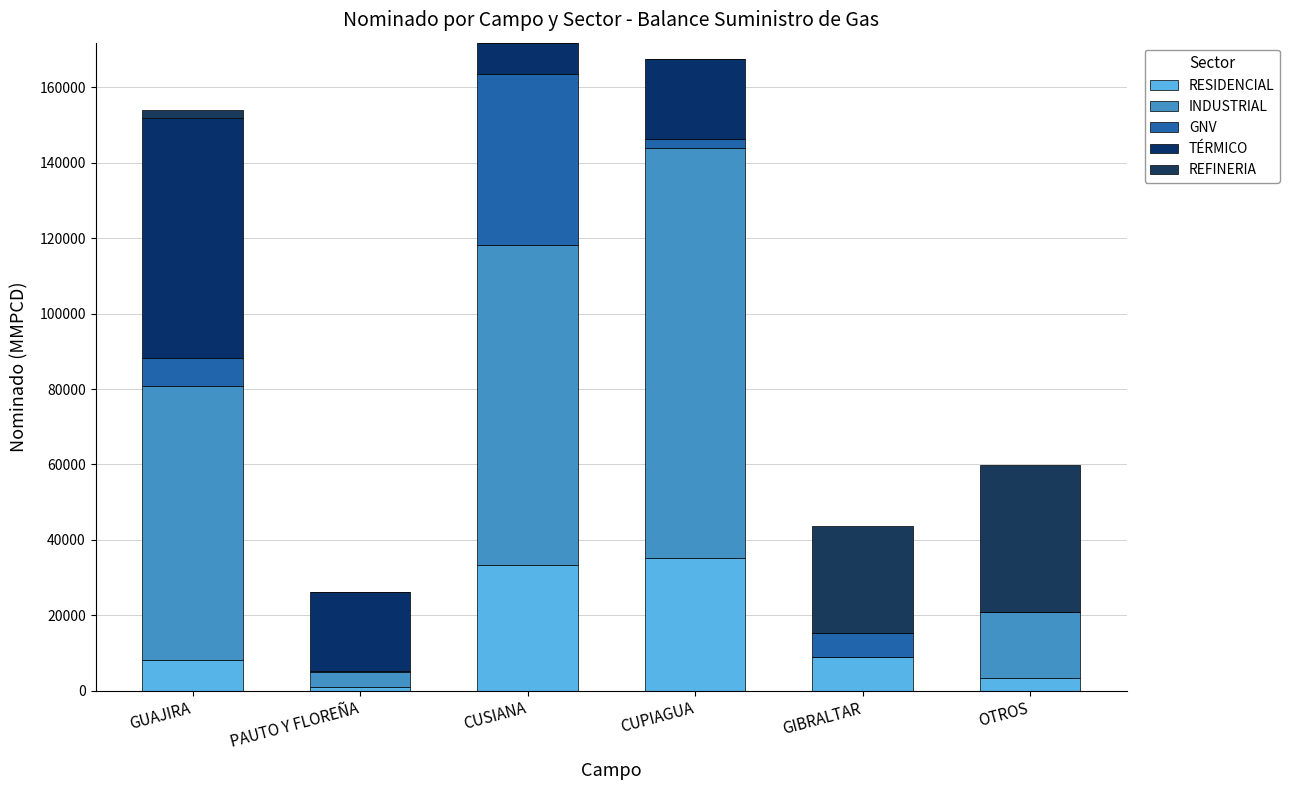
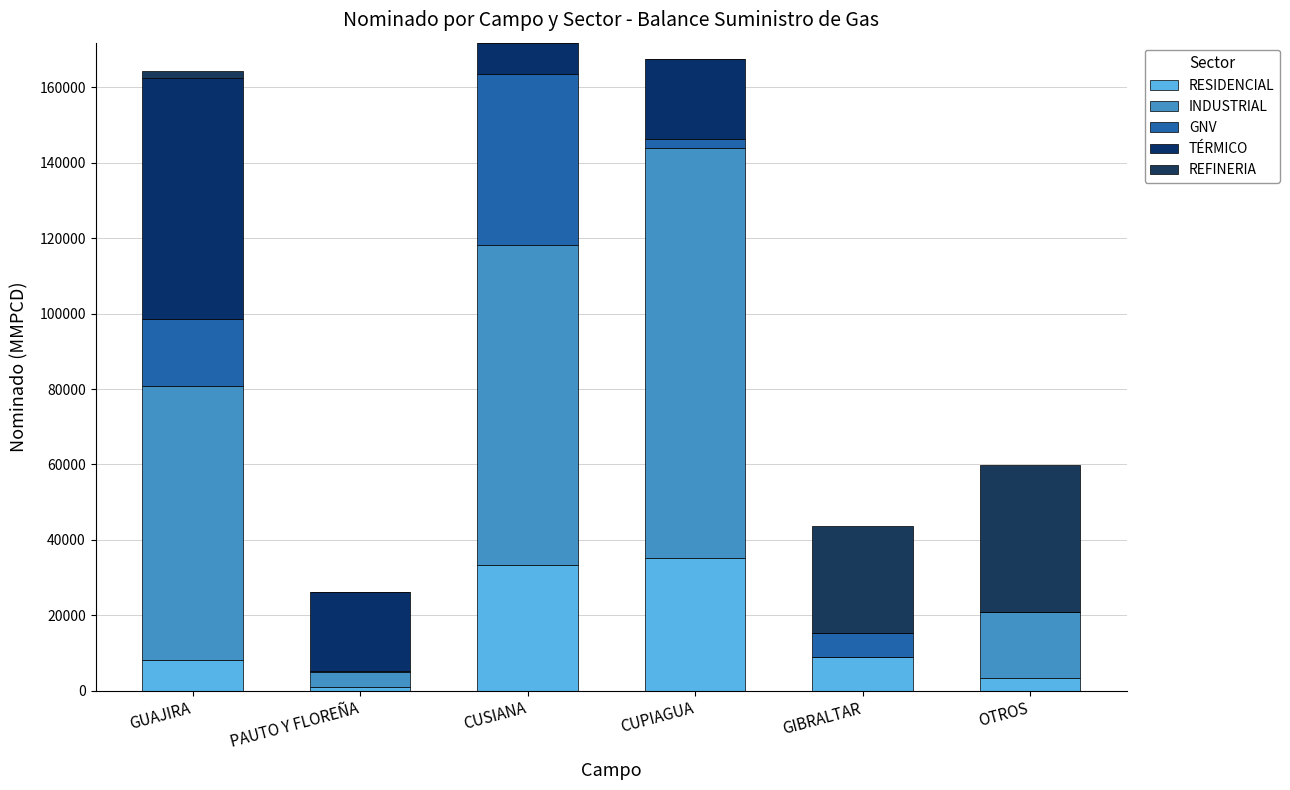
  {
    "GNV": {
-     "GUAJIRA": 7000,
+     "GUAJIRA": 18000,
      "CUSIANA": 45000,
      "CUPIAGUA": 2000,
      "GIBRALTAR": 6000,
      "OTROS": 0
    }
  }
